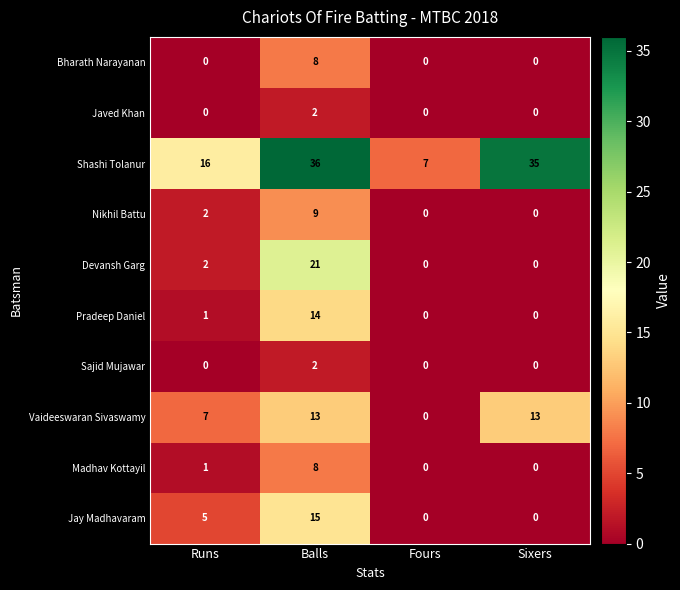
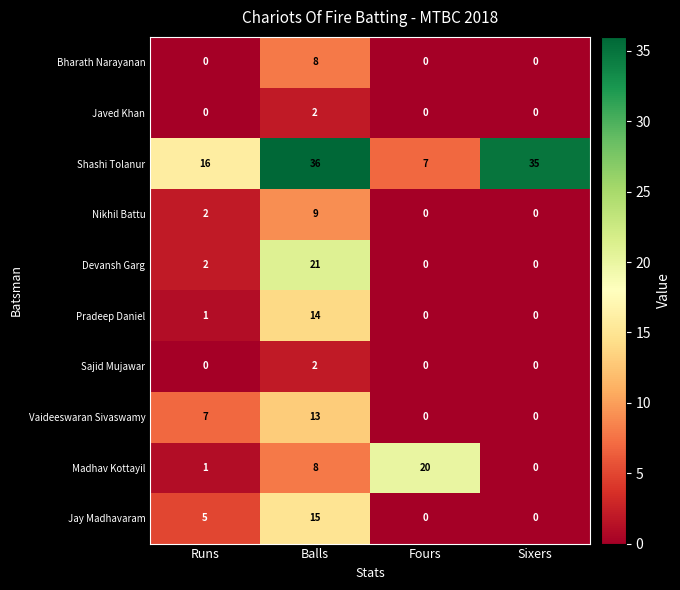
  {
    "Bharath Narayanan": {
      "Runs": 0,
      "Balls": 8,
      "Fours": 0,
      "Sixers": 0
    },
    "Javed Khan": {
      "Runs": 0,
      "Balls": 2,
      "Fours": 0,
      "Sixers": 0
    },
    "Shashi Tolanur": {
      "Runs": 16,
      "Balls": 36,
      "Fours": 7,
      "Sixers": 35
    },
    "Nikhil Battu": {
      "Runs": 2,
      "Balls": 9,
      "Fours": 0,
      "Sixers": 0
    },
    "Devansh Garg": {
      "Runs": 2,
      "Balls": 21,
      "Fours": 0,
      "Sixers": 0
    },
    "Pradeep Daniel": {
      "Runs": 1,
      "Balls": 14,
      "Fours": 0,
      "Sixers": 0
    },
    "Sajid Mujawar": {
      "Runs": 0,
      "Balls": 2,
      "Fours": 0,
      "Sixers": 0
    },
    "Vaideeswaran Sivaswamy": {
      "Runs": 7,
      "Balls": 13,
      "Fours": 0,
-     "Sixers": 13
+     "Sixers": 0
    },
    "Madhav Kottayil": {
      "Runs": 1,
      "Balls": 8,
-     "Fours": 0,
+     "Fours": 20,
      "Sixers": 0
    },
    "Jay Madhavaram": {
      "Runs": 5,
      "Balls": 15,
      "Fours": 0,
      "Sixers": 0
    }
  }
